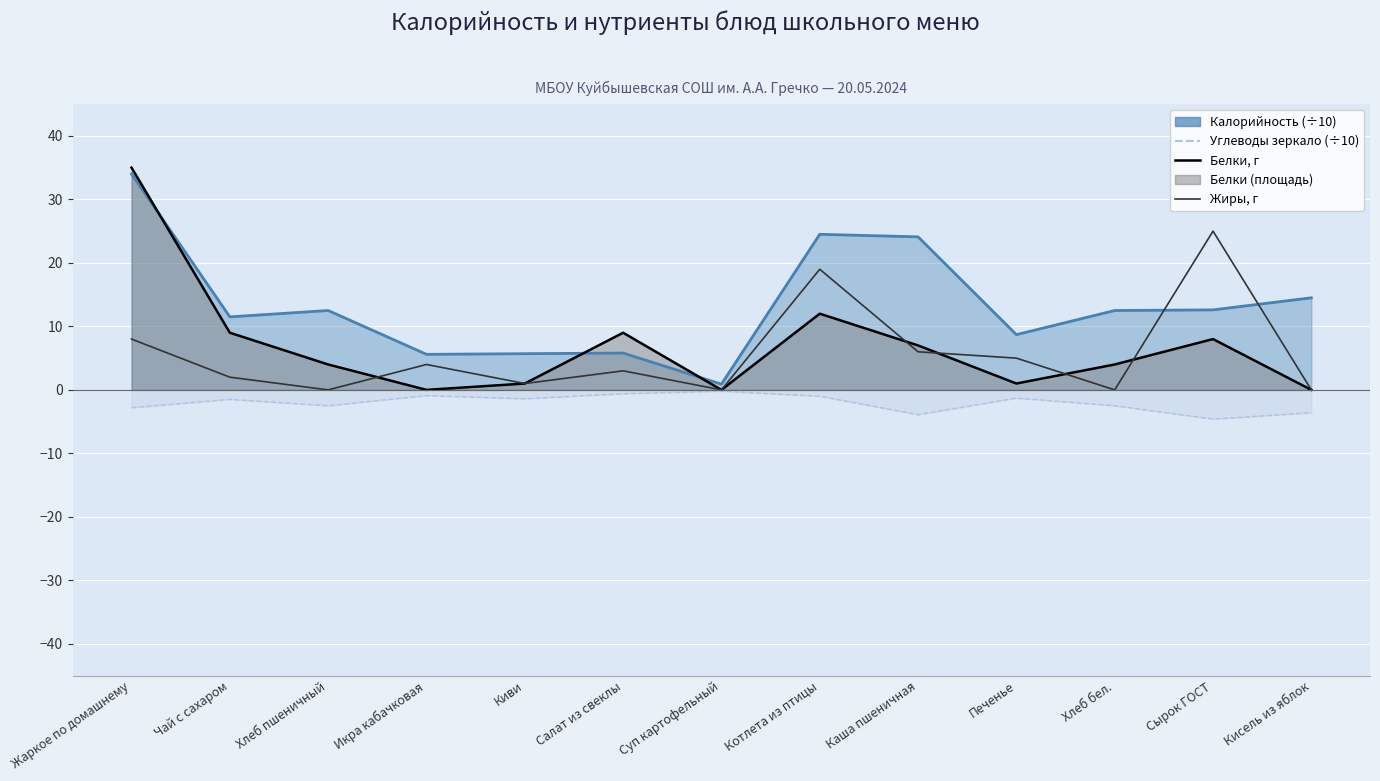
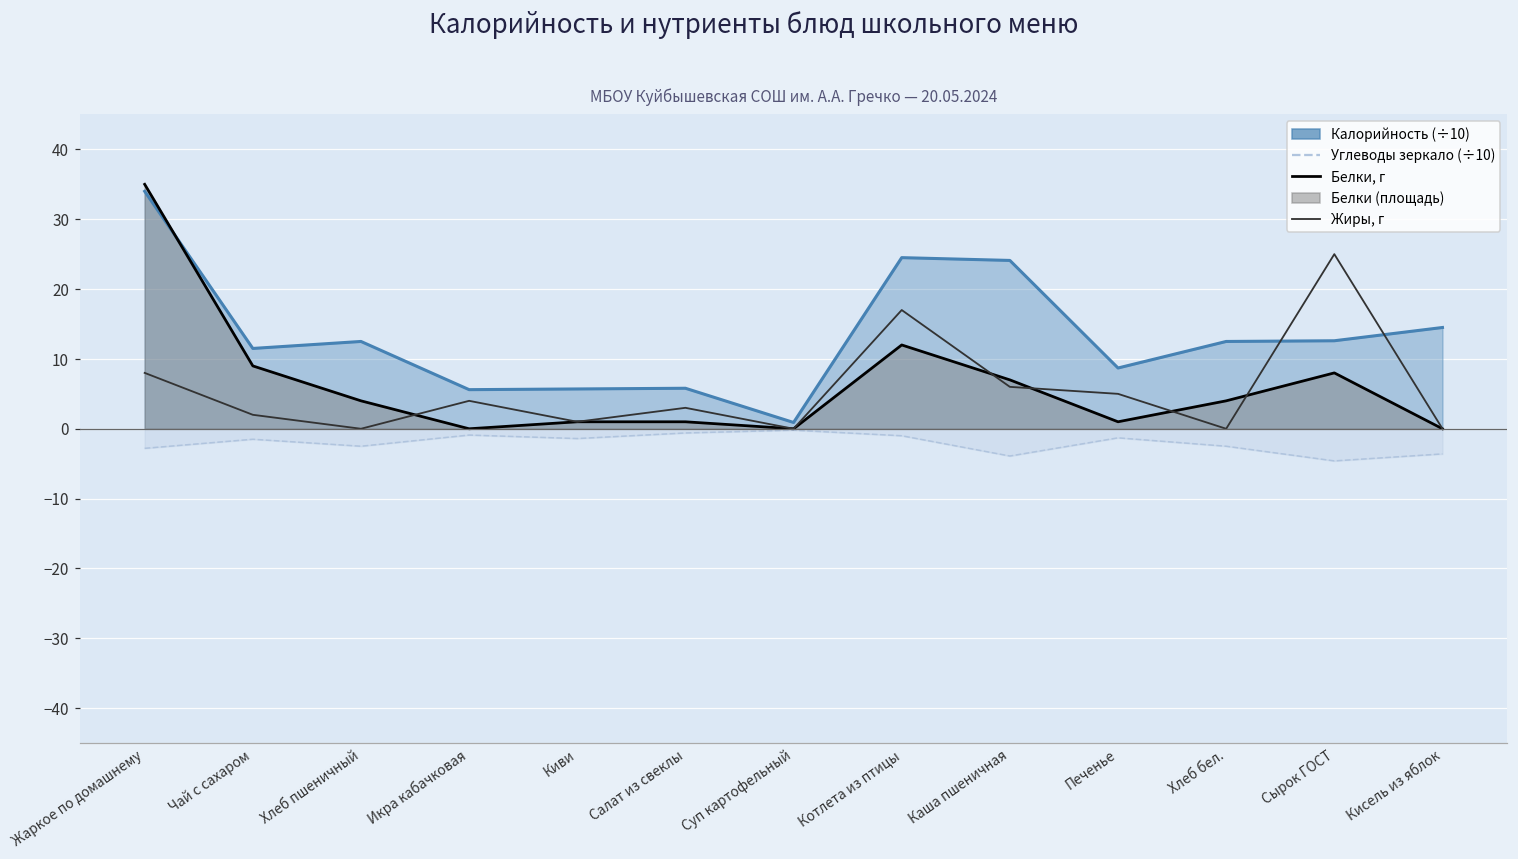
  {
    "Белки, г": {
      "Жаркое по домашнему": 35,
      "Чай с сахаром": 9,
      "Хлеб пшеничный": 4,
-     "Салат из свеклы": 9,
+     "Салат из свеклы": 1,
      "Котлета из птицы": 12,
      "Каша пшеничная": 7,
      "Печенье": 1,
      "Хлеб бел.": 4,
      "Сырок ГОСТ": 8
    },
    "Жиры, г": {
      "Жаркое по домашнему": 8,
      "Чай с сахаром": 2,
      "Икра кабачковая": 4,
      "Салат из свеклы": 3,
-     "Котлета из птицы": 19,
+     "Котлета из птицы": 17,
      "Каша пшеничная": 6,
      "Печенье": 5,
      "Сырок ГОСТ": 25
    }
  }
